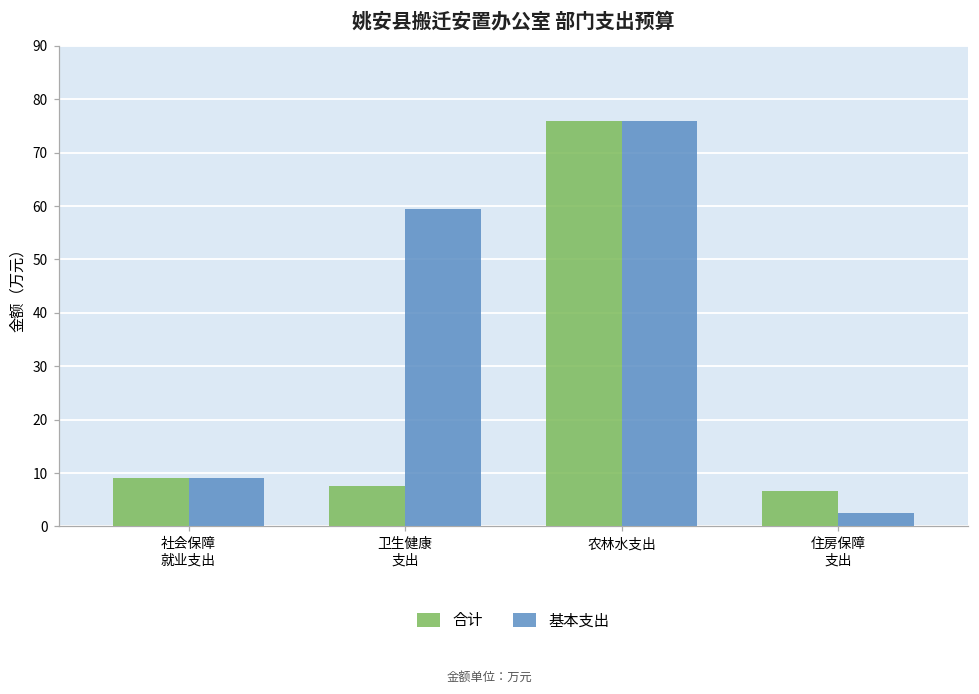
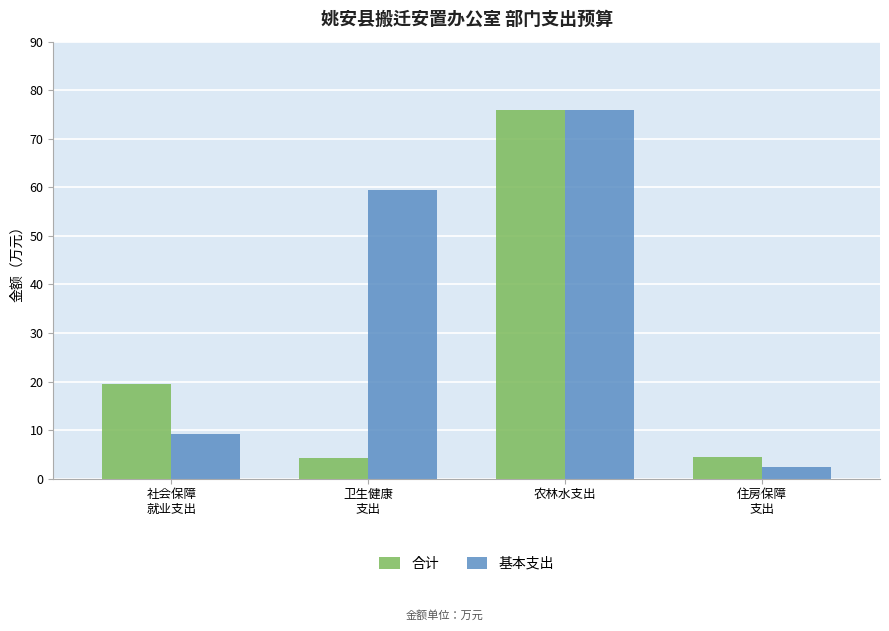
  {
    "合计": {
-     "社会保障 就业支出": 9,
-     "卫生健康 支出": 8,
+     "社会保障 就业支出": 19,
+     "卫生健康 支出": 4,
      "农林水支出": 76,
-     "住房保障 支出": 7
+     "住房保障 支出": 4
    },
    "基本支出": {
      "社会保障 就业支出": 9,
      "卫生健康 支出": 59,
      "农林水支出": 76,
      "住房保障 支出": 2
    }
  }
